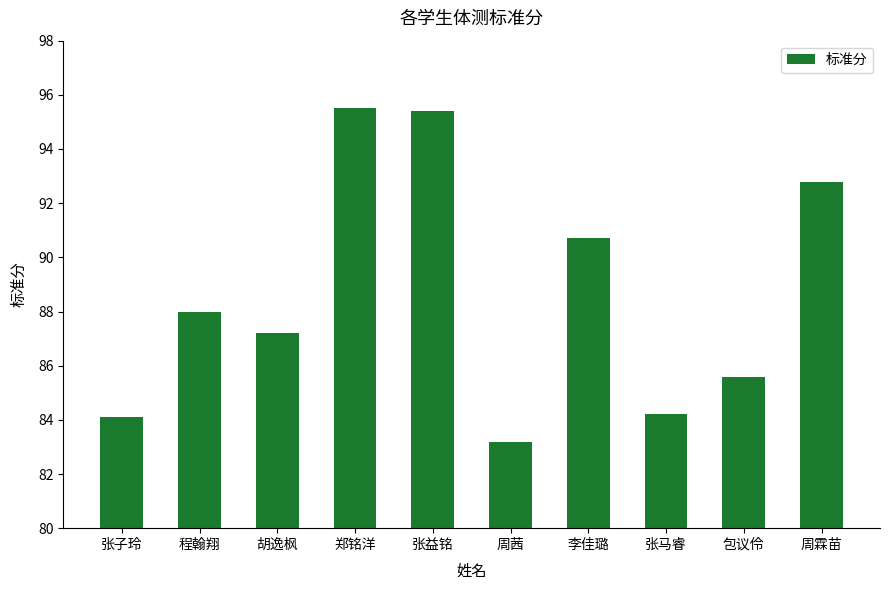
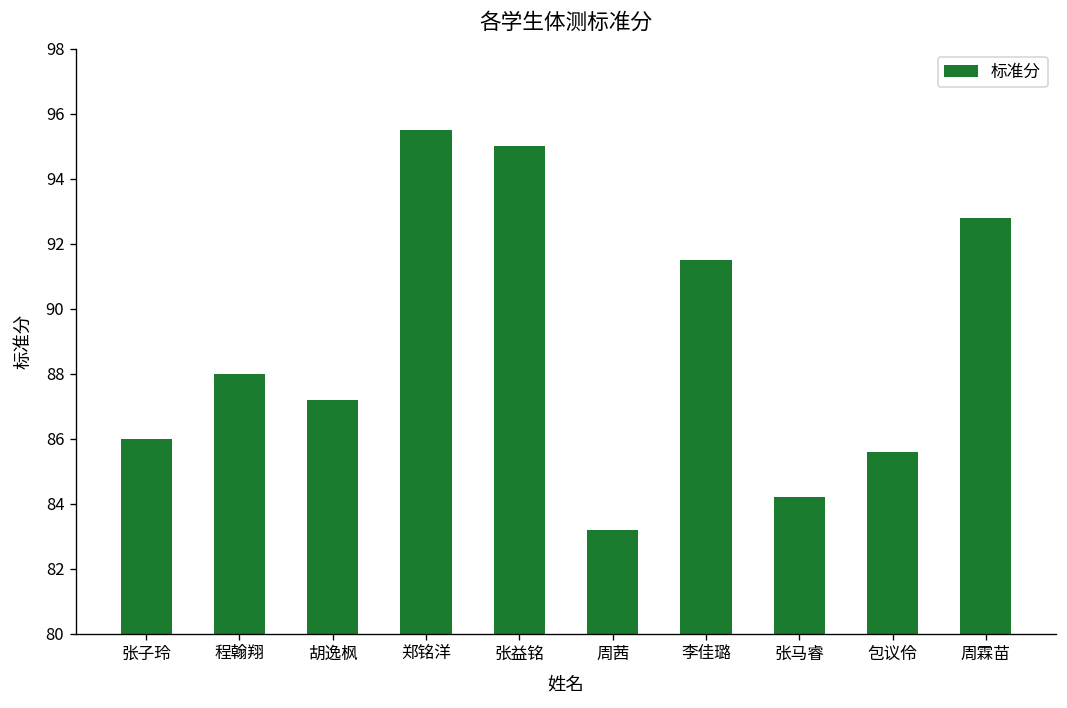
  {
-   "张子玲": 84.1,
+   "张子玲": 86.0,
    "程翰翔": 88.0,
    "胡逸枫": 87.2,
    "郑铭洋": 95.5,
-   "张益铭": 95.4,
+   "张益铭": 95.0,
    "周茜": 83.2,
-   "李佳璐": 90.7,
+   "李佳璐": 91.5,
    "张马睿": 84.2,
    "包议伶": 85.6,
    "周霖苗": 92.8
  }
